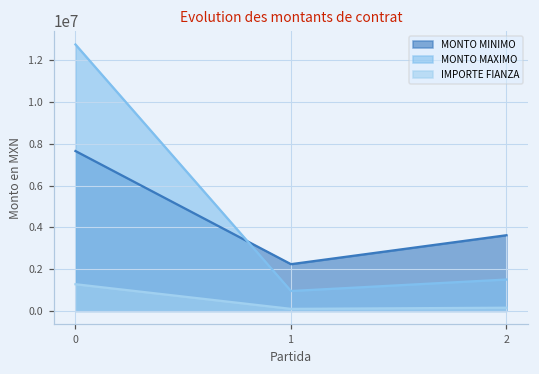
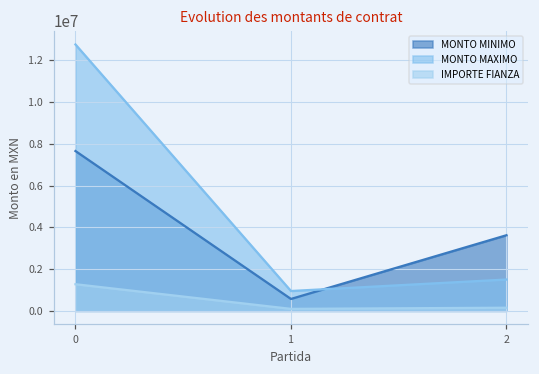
  {
    "MONTO MINIMO": {
      "0": 7700000,
-     "1": 2200000,
+     "1": 600000,
      "2": 3600000
    }
  }
